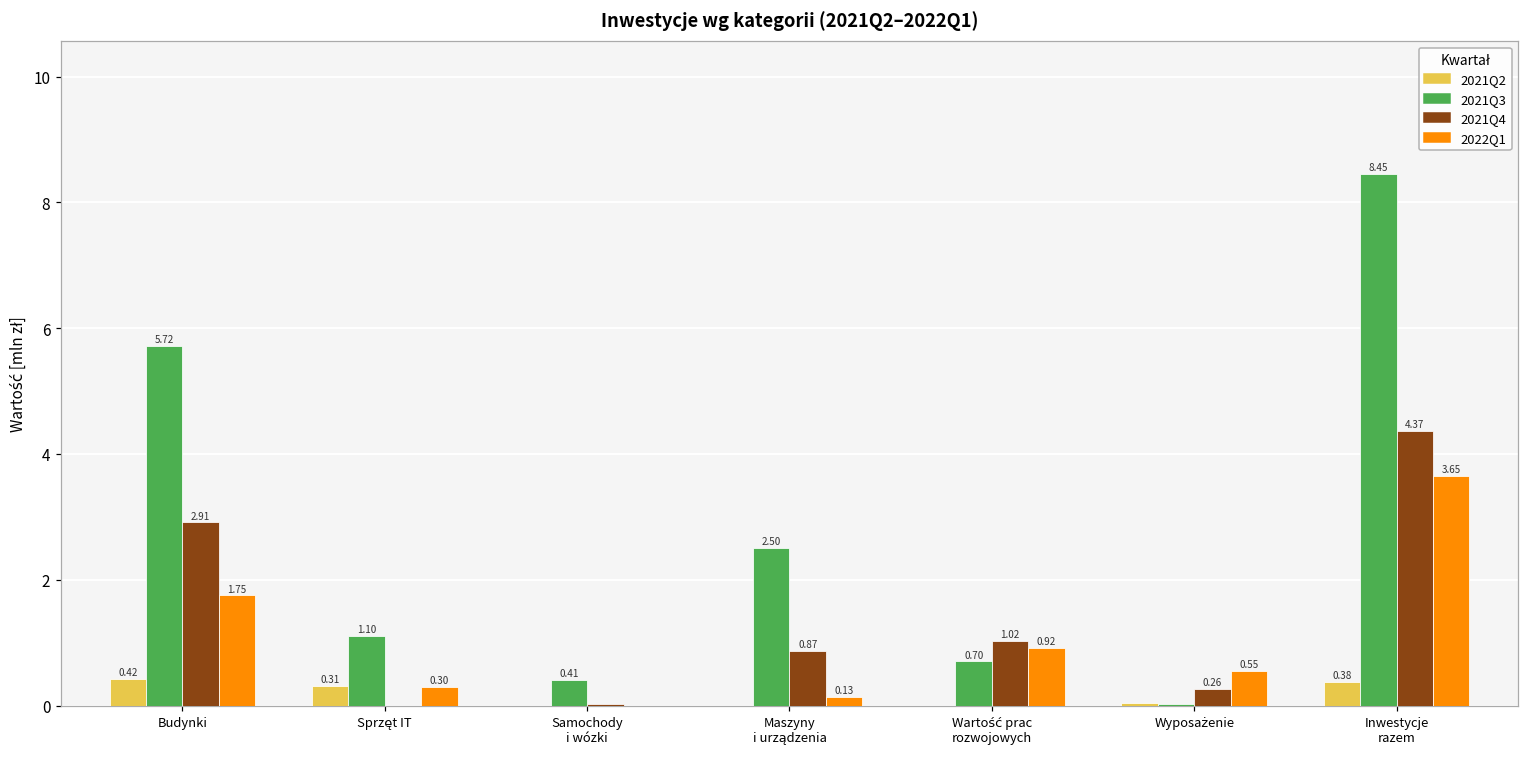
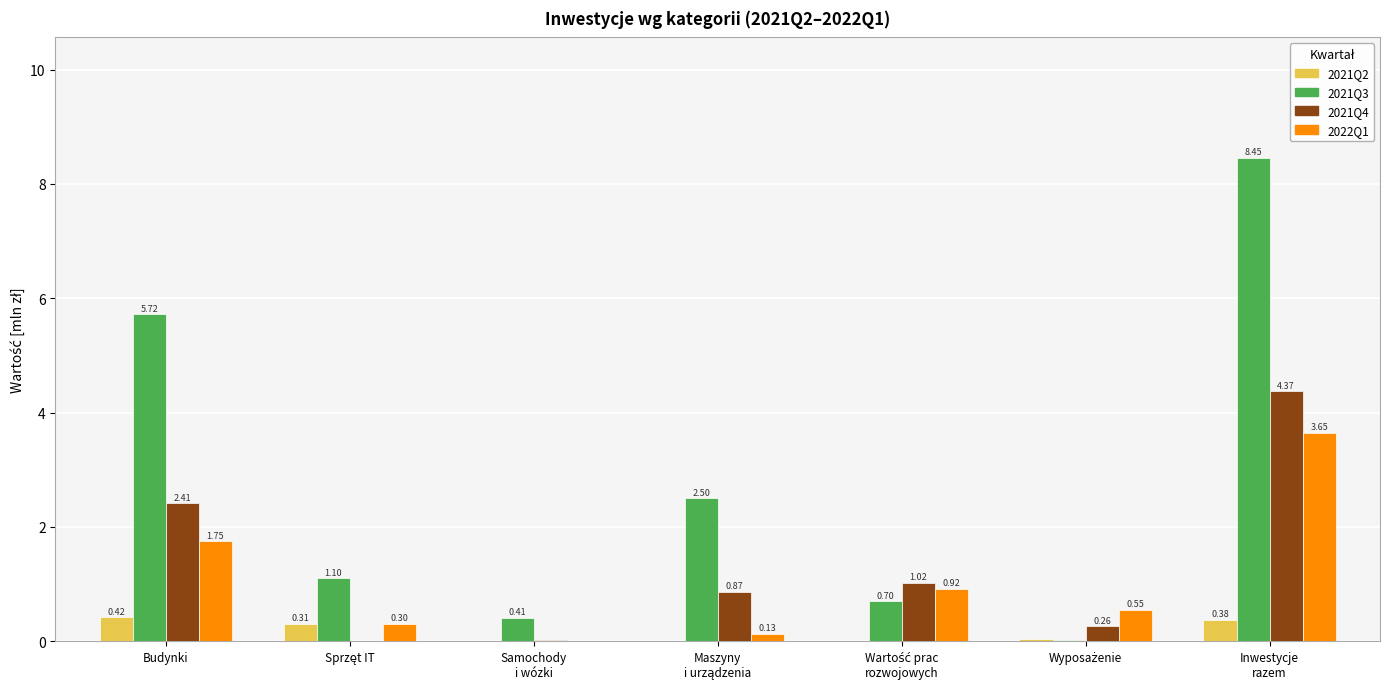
  {
    "2021Q2": {
      "Budynki": 0.42,
      "Sprzęt IT": 0.31,
      "Inwestycje razem": 0.38
    },
    "2021Q3": {
      "Budynki": 5.72,
      "Sprzęt IT": 1.10,
      "Samochody i wózki": 0.41,
      "Maszyny i urządzenia": 2.50,
      "Wartość prac rozwojowych": 0.70,
      "Inwestycje razem": 8.45
    },
    "2021Q4": {
-     "Budynki": 2.91,
+     "Budynki": 2.41,
      "Maszyny i urządzenia": 0.87,
      "Wartość prac rozwojowych": 1.02,
      "Wyposażenie": 0.26,
      "Inwestycje razem": 4.37
    },
    "2022Q1": {
      "Budynki": 1.75,
      "Sprzęt IT": 0.30,
      "Maszyny i urządzenia": 0.13,
      "Wartość prac rozwojowych": 0.92,
      "Wyposażenie": 0.55,
      "Inwestycje razem": 3.65
    }
  }
